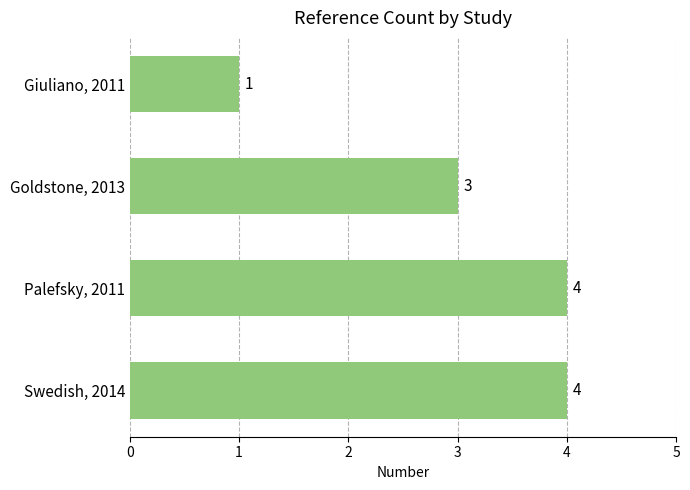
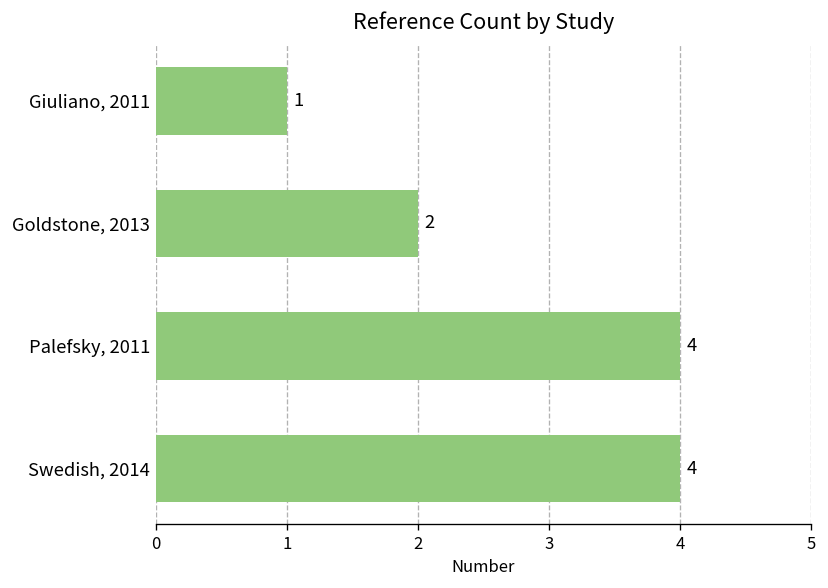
  {
    "Giuliano, 2011": 1,
-   "Goldstone, 2013": 3,
+   "Goldstone, 2013": 2,
    "Palefsky, 2011": 4,
    "Swedish, 2014": 4
  }
